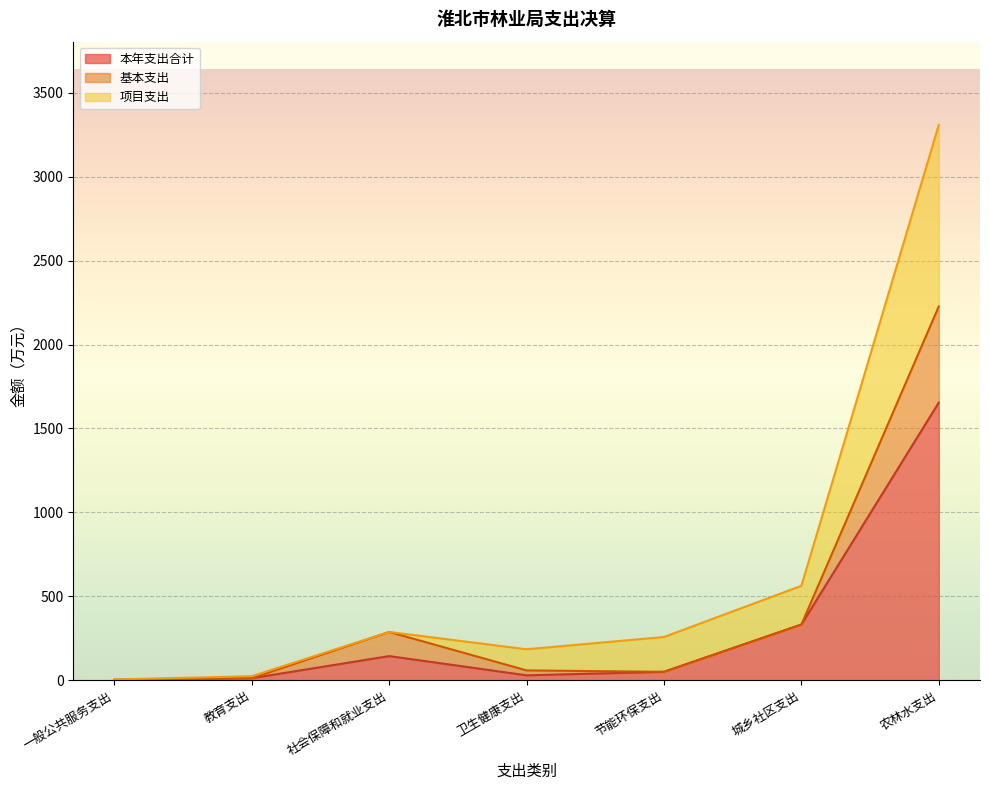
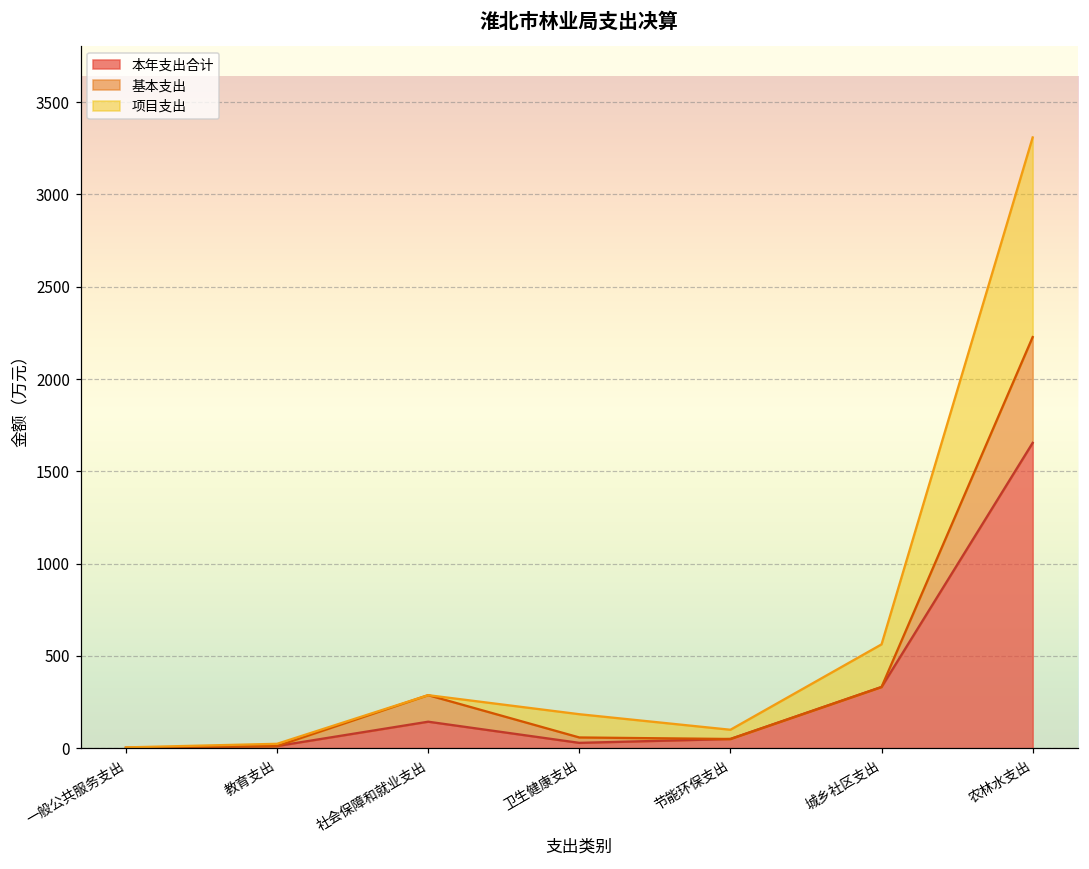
  {
    "项目支出": {
      "卫生健康支出": 130,
-     "节能环保支出": 210,
+     "节能环保支出": 50,
      "城乡社区支出": 230,
      "农林水支出": 1080
    }
  }
